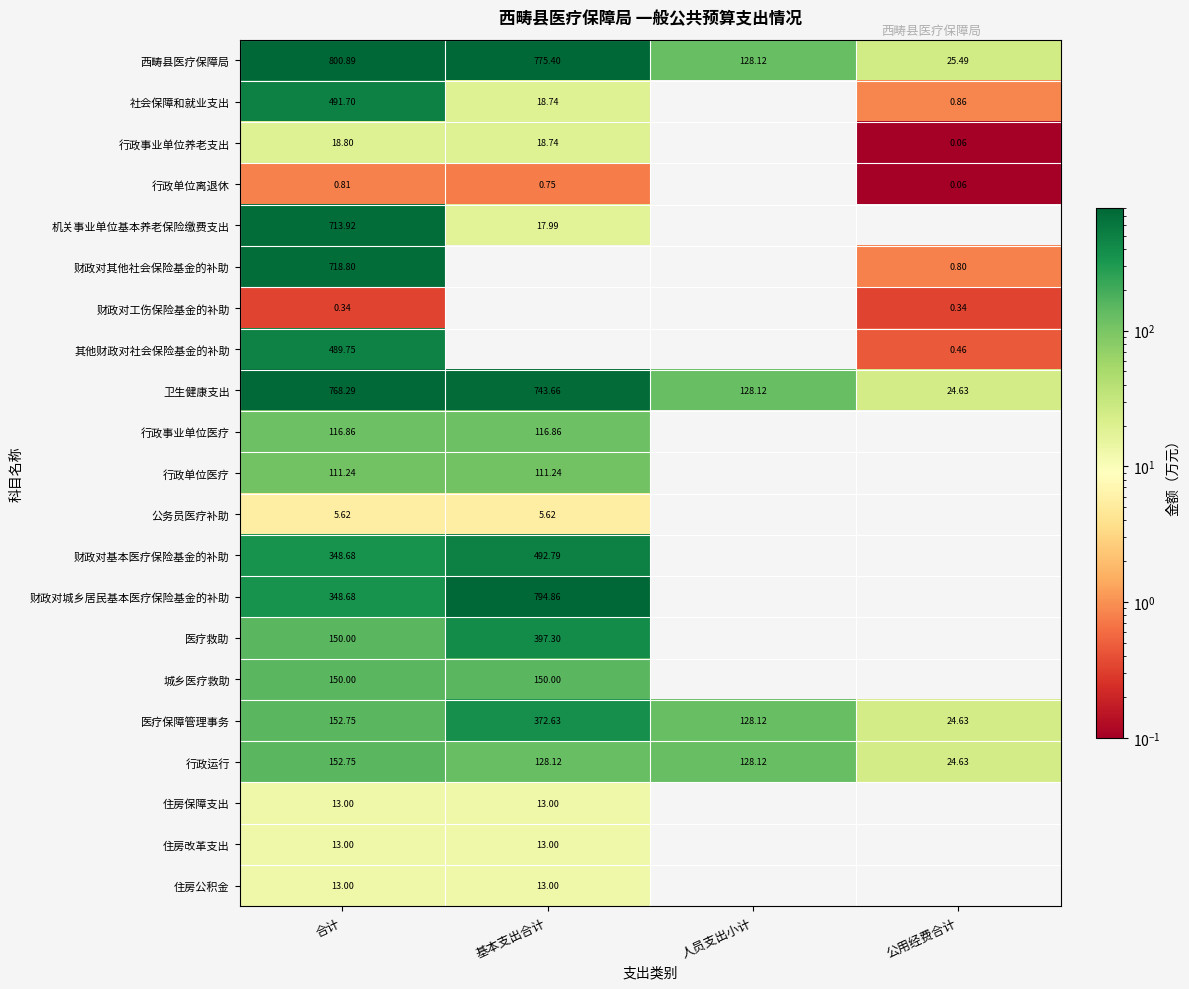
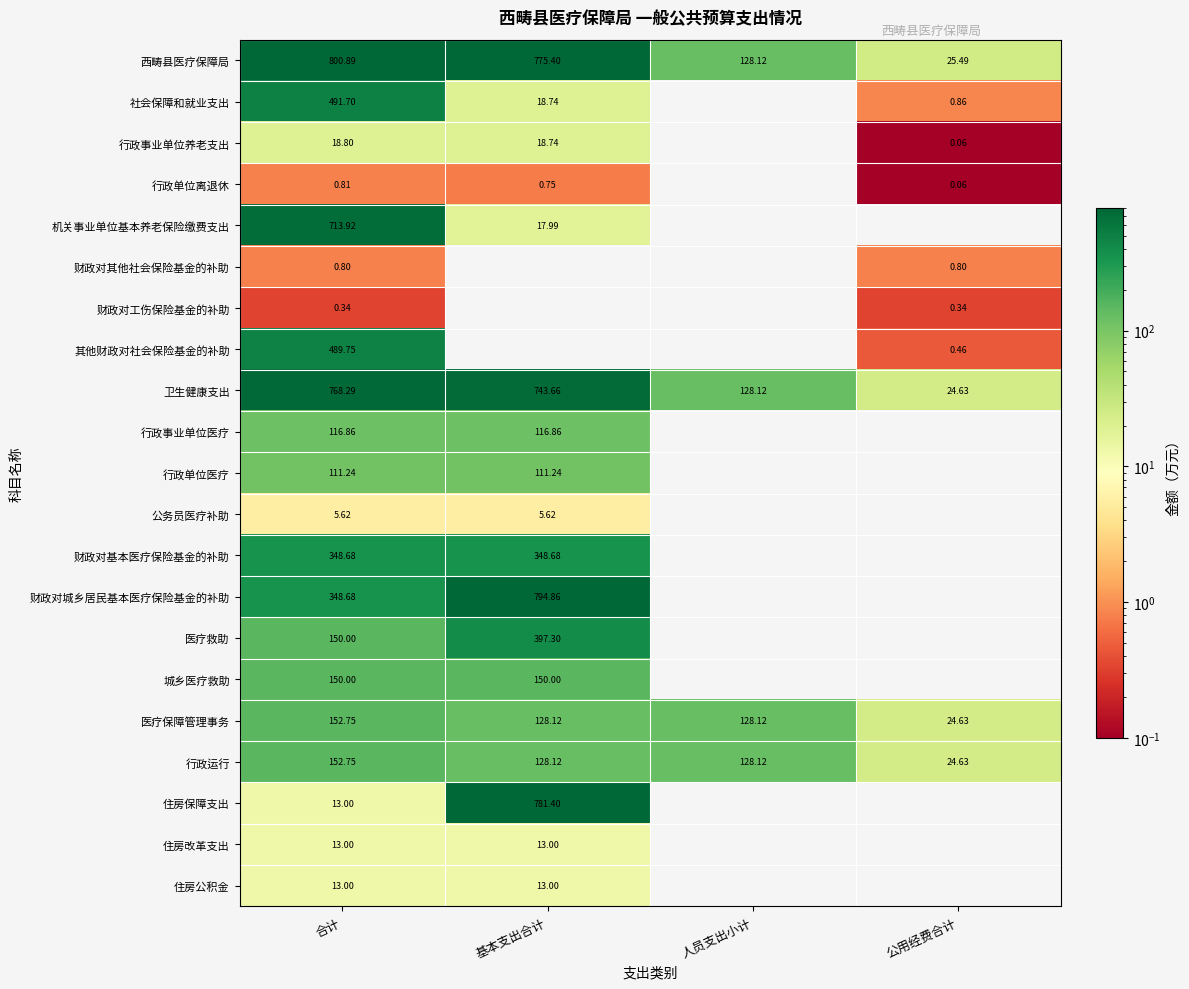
  {
    "西畴县医疗保障局": {
      "合计": 800.89,
      "基本支出合计": 775.40,
      "人员支出小计": 128.12,
      "公用经费合计": 25.49
    },
    "社会保障和就业支出": {
      "合计": 491.70,
      "基本支出合计": 18.74,
      "公用经费合计": 0.86
    },
    "行政事业单位养老支出": {
      "合计": 18.80,
      "基本支出合计": 18.74,
      "公用经费合计": 0.06
    },
    "行政单位离退休": {
      "合计": 0.81,
      "基本支出合计": 0.75,
      "公用经费合计": 0.06
    },
    "机关事业单位基本养老保险缴费支出": {
      "合计": 713.92,
      "基本支出合计": 17.99
    },
    "财政对其他社会保险基金的补助": {
-     "合计": 718.80,
+     "合计": 0.80,
      "公用经费合计": 0.80
    },
    "财政对工伤保险基金的补助": {
      "合计": 0.34,
      "公用经费合计": 0.34
    },
    "其他财政对社会保险基金的补助": {
      "合计": 489.75,
      "公用经费合计": 0.46
    },
    "卫生健康支出": {
      "合计": 768.29,
      "基本支出合计": 743.66,
      "人员支出小计": 128.12,
      "公用经费合计": 24.63
    },
    "行政事业单位医疗": {
      "合计": 116.86,
      "基本支出合计": 116.86
    },
    "行政单位医疗": {
      "合计": 111.24,
      "基本支出合计": 111.24
    },
    "公务员医疗补助": {
      "合计": 5.62,
      "基本支出合计": 5.62
    },
    "财政对基本医疗保险基金的补助": {
      "合计": 348.68,
-     "基本支出合计": 492.79
+     "基本支出合计": 348.68
    },
    "财政对城乡居民基本医疗保险基金的补助": {
      "合计": 348.68,
      "基本支出合计": 794.86
    },
    "医疗救助": {
      "合计": 150.00,
      "基本支出合计": 397.30
    },
    "城乡医疗救助": {
      "合计": 150.00,
      "基本支出合计": 150.00
    },
    "医疗保障管理事务": {
      "合计": 152.75,
-     "基本支出合计": 372.63,
+     "基本支出合计": 128.12,
      "人员支出小计": 128.12,
      "公用经费合计": 24.63
    },
    "行政运行": {
      "合计": 152.75,
      "基本支出合计": 128.12,
      "人员支出小计": 128.12,
      "公用经费合计": 24.63
    },
    "住房保障支出": {
      "合计": 13.00,
-     "基本支出合计": 13.00
+     "基本支出合计": 781.40
    },
    "住房改革支出": {
      "合计": 13.00,
      "基本支出合计": 13.00
    },
    "住房公积金": {
      "合计": 13.00,
      "基本支出合计": 13.00
    }
  }
